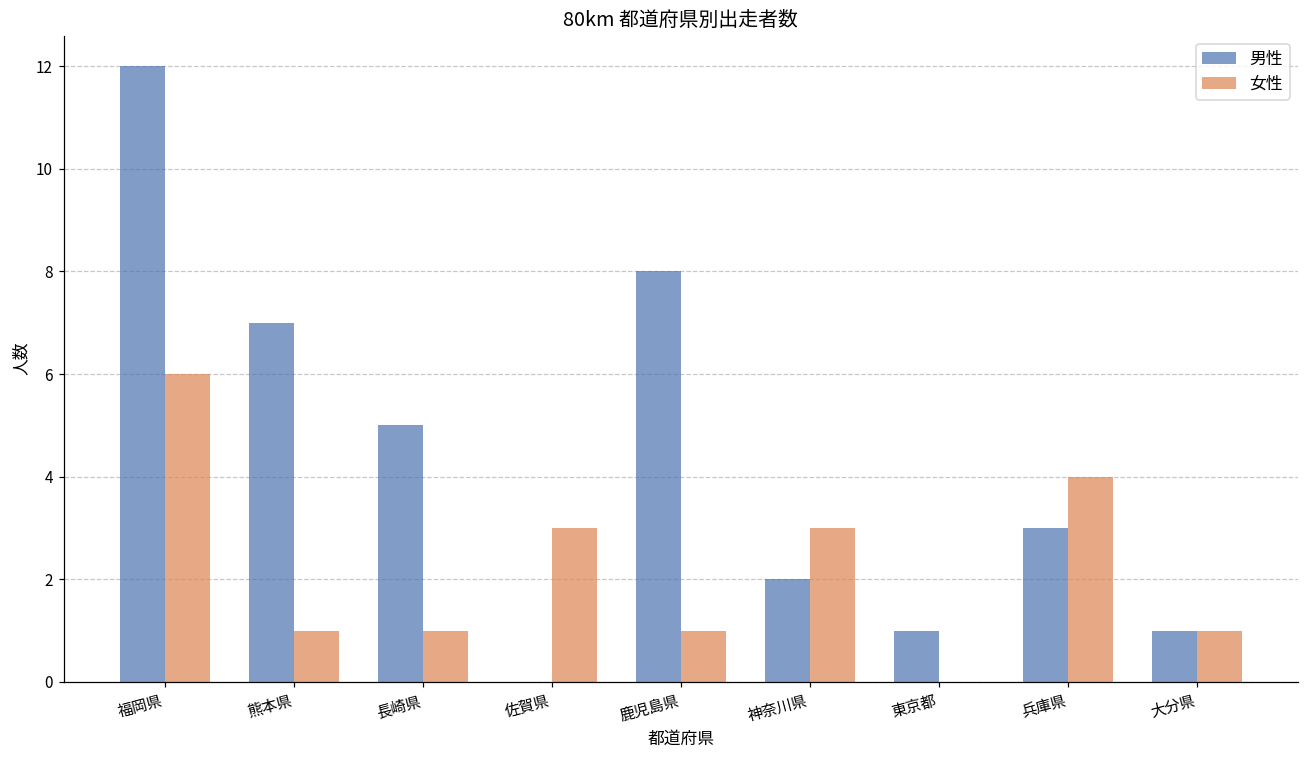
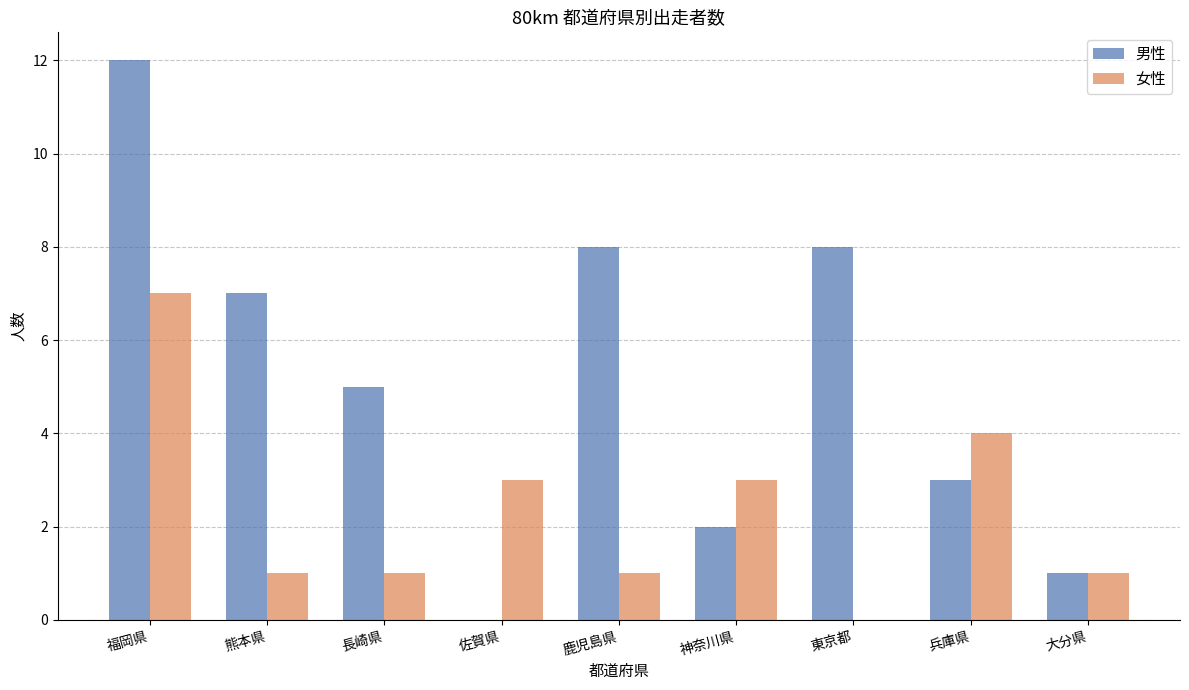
  {
    "男性": {
      "福岡県": 12,
      "熊本県": 7,
      "長崎県": 5,
      "佐賀県": 0,
      "鹿児島県": 8,
      "神奈川県": 2,
-     "東京都": 1,
+     "東京都": 8,
      "兵庫県": 3,
      "大分県": 1
    },
    "女性": {
-     "福岡県": 6,
+     "福岡県": 7,
      "熊本県": 1,
      "長崎県": 1,
      "佐賀県": 3,
      "鹿児島県": 1,
      "神奈川県": 3,
      "東京都": 0,
      "兵庫県": 4,
      "大分県": 1
    }
  }
